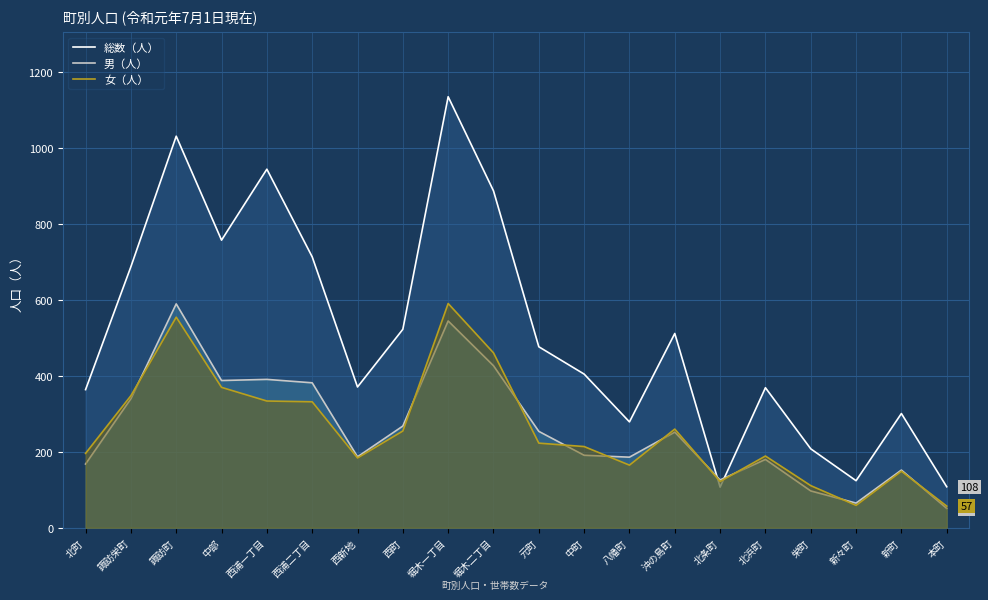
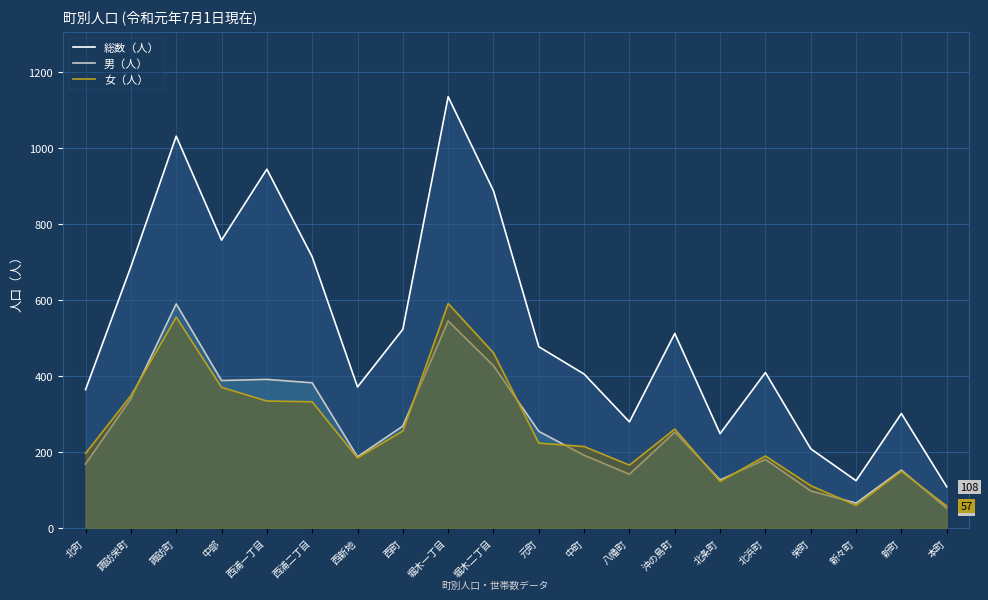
  {
    "総数（人）": {
      "北町": 360,
      "諏訪栄町": 690,
      "諏訪町": 1030,
      "中部": 760,
      "西浦一丁目": 950,
      "西浦二丁目": 710,
      "西新地": 370,
      "西町": 520,
      "堀木一丁目": 1140,
      "堀木二丁目": 890,
      "元町": 480,
      "中町": 410,
      "八幡町": 280,
      "沖の島町": 510,
-     "北条町": 110,
-     "北浜町": 370,
+     "北条町": 250,
+     "北浜町": 410,
      "栄町": 210,
      "新々町": 120,
      "新町": 300
    },
    "男（人）": {
      "北町": 170,
      "諏訪栄町": 340,
      "諏訪町": 590,
      "中部": 390,
      "西浦一丁目": 390,
      "西浦二丁目": 380,
      "西町": 270,
      "堀木一丁目": 550,
      "堀木二丁目": 430,
      "元町": 250,
      "中町": 190,
-     "八幡町": 190,
+     "八幡町": 140,
      "沖の島町": 250,
      "北浜町": 180,
      "栄町": 100
    },
    "女（人）": {
      "北町": 200,
      "諏訪栄町": 350,
      "諏訪町": 560,
      "中部": 370,
      "西浦一丁目": 330,
      "西浦二丁目": 330,
      "西町": 260,
      "堀木一丁目": 590,
      "堀木二丁目": 460,
      "元町": 220,
      "中町": 210,
      "八幡町": 170,
      "沖の島町": 260,
      "北浜町": 190,
      "栄町": 110
    }
  }
